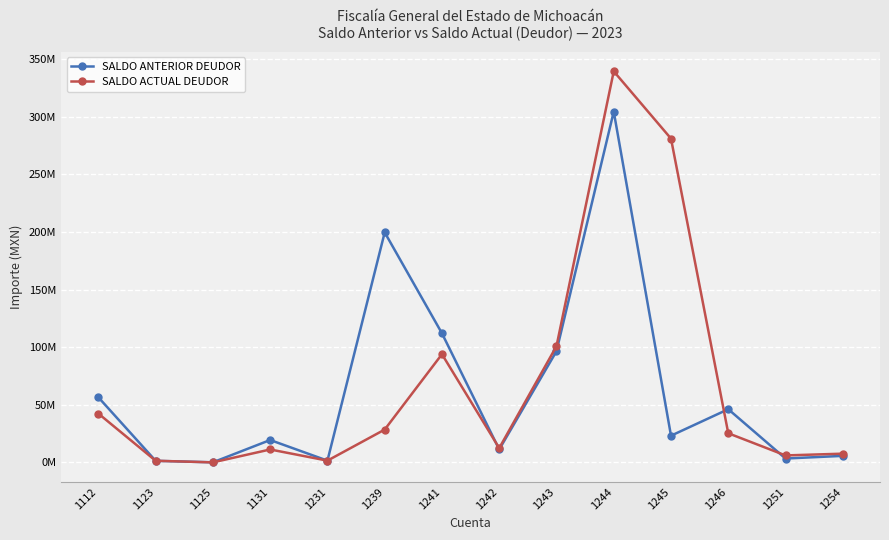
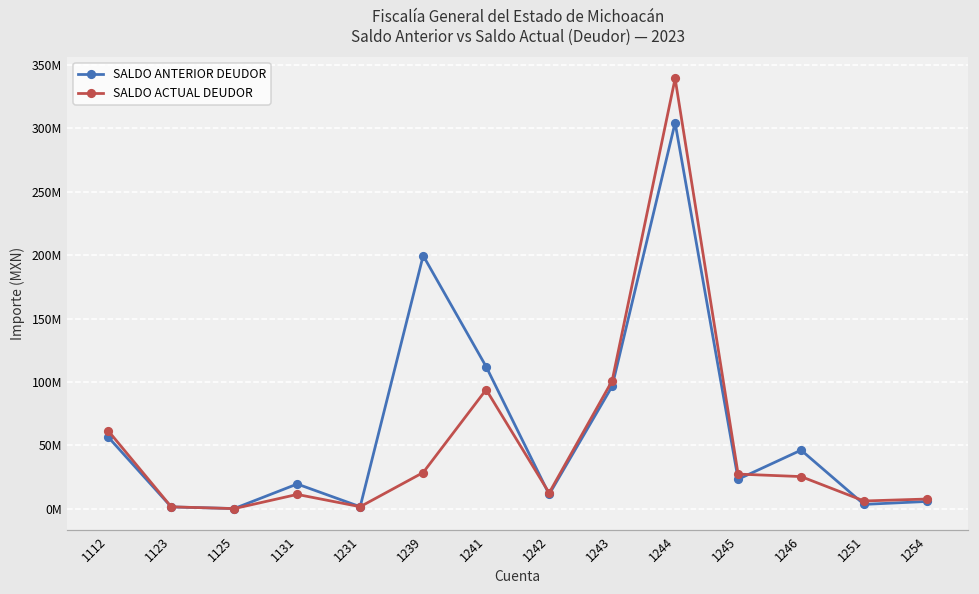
  {
    "SALDO ANTERIOR DEUDOR": {
      "1112": 56000000,
      "1131": 19000000,
      "1239": 200000000,
      "1241": 112000000,
      "1243": 96000000,
      "1244": 304000000,
      "1245": 23000000,
      "1246": 46000000,
      "1251": 3000000
    },
    "SALDO ACTUAL DEUDOR": {
-     "1112": 42000000,
+     "1112": 61000000,
      "1131": 11000000,
      "1239": 28000000,
      "1241": 94000000,
      "1243": 101000000,
      "1244": 339000000,
-     "1245": 281000000,
+     "1245": 27000000,
      "1246": 25000000,
      "1251": 6000000
    }
  }
